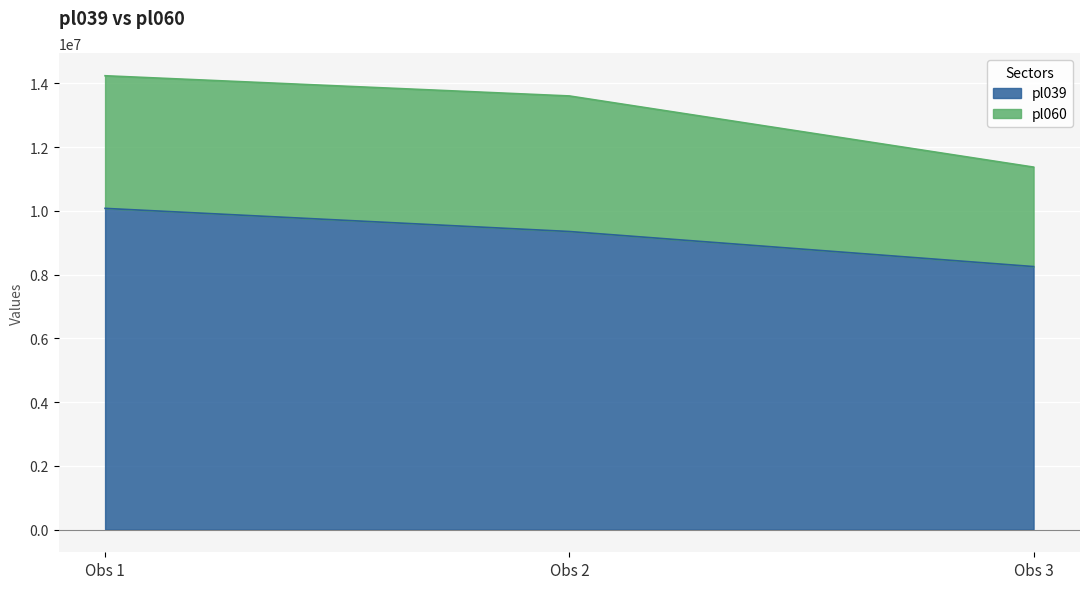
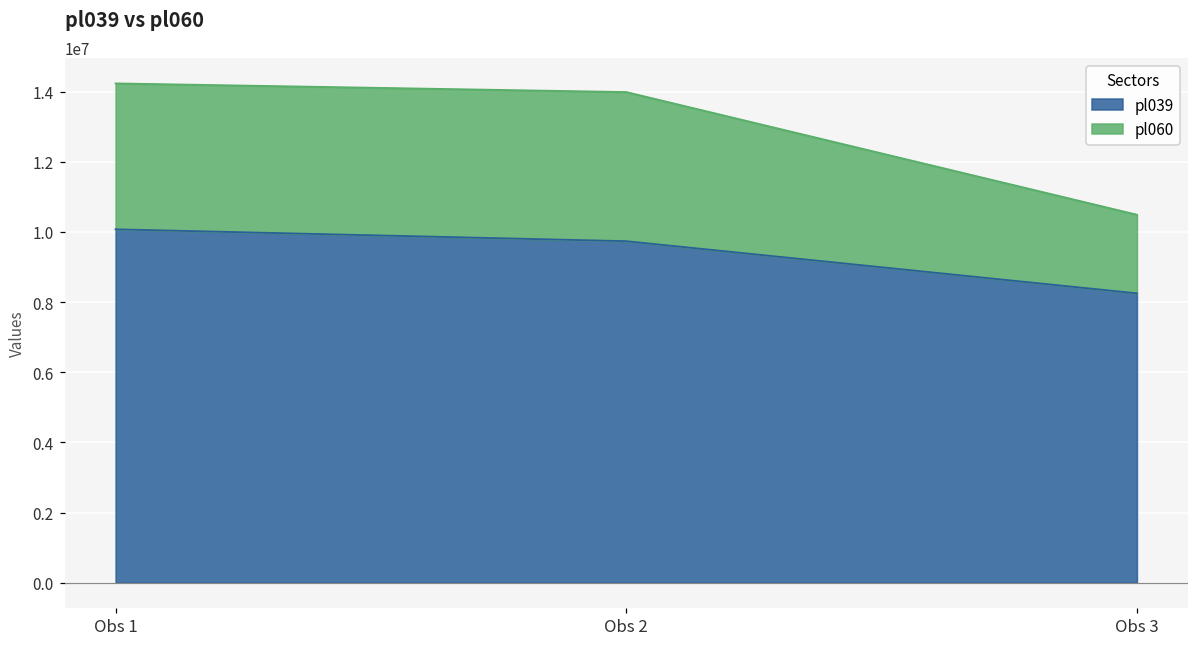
  {
    "pl039": {
      "Obs 1": 10100000,
-     "Obs 2": 9400000,
+     "Obs 2": 9700000,
      "Obs 3": 8300000
    },
    "pl060": {
      "Obs 1": 4200000,
      "Obs 2": 4300000,
-     "Obs 3": 3100000
+     "Obs 3": 2200000
    }
  }
